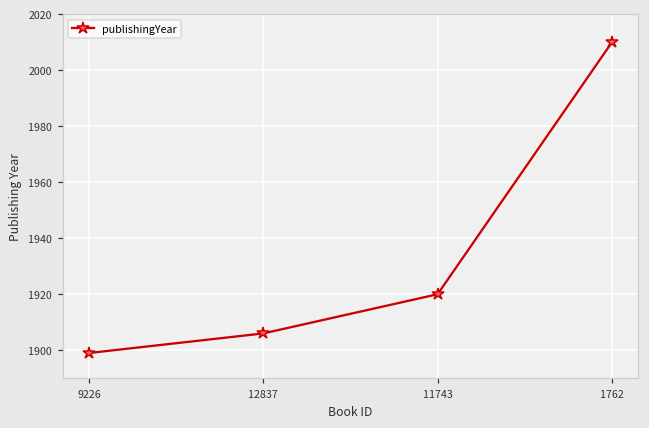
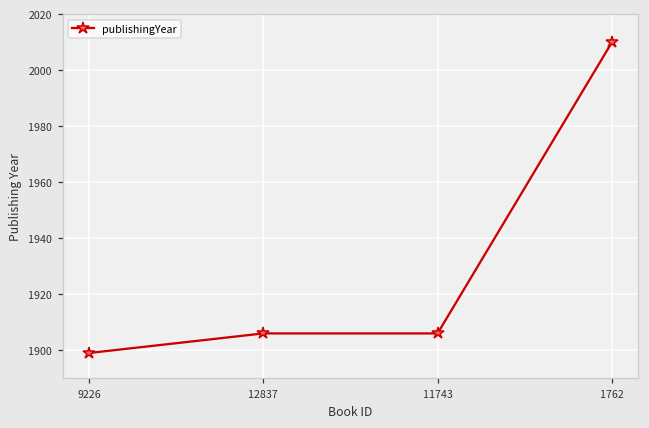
  {
    "9226": 1899,
    "12837": 1906,
-   "11743": 1920,
+   "11743": 1906,
    "1762": 2010
  }
